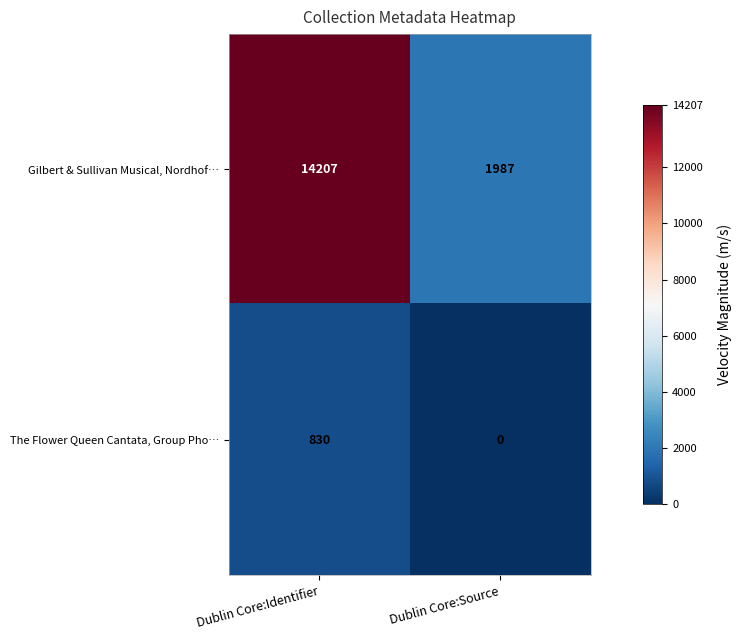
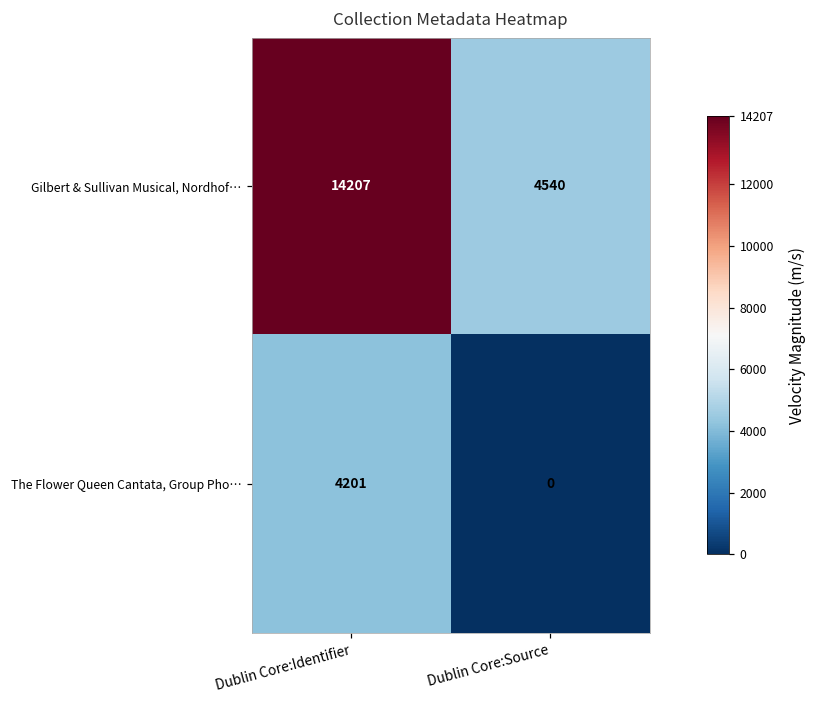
  {
    "Gilbert & Sullivan Musical, Nordhof…": {
      "Dublin Core:Identifier": 14207,
-     "Dublin Core:Source": 1987
+     "Dublin Core:Source": 4540
    },
    "The Flower Queen Cantata, Group Pho…": {
-     "Dublin Core:Identifier": 830,
+     "Dublin Core:Identifier": 4201,
      "Dublin Core:Source": 0
    }
  }
